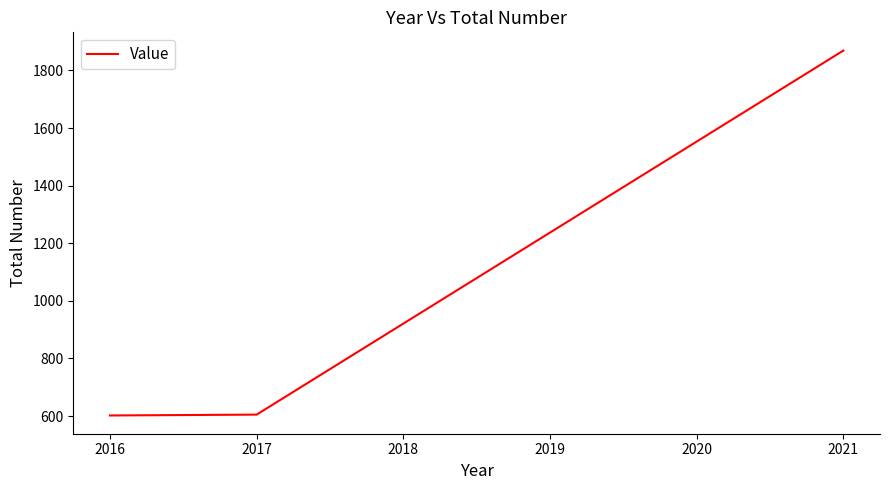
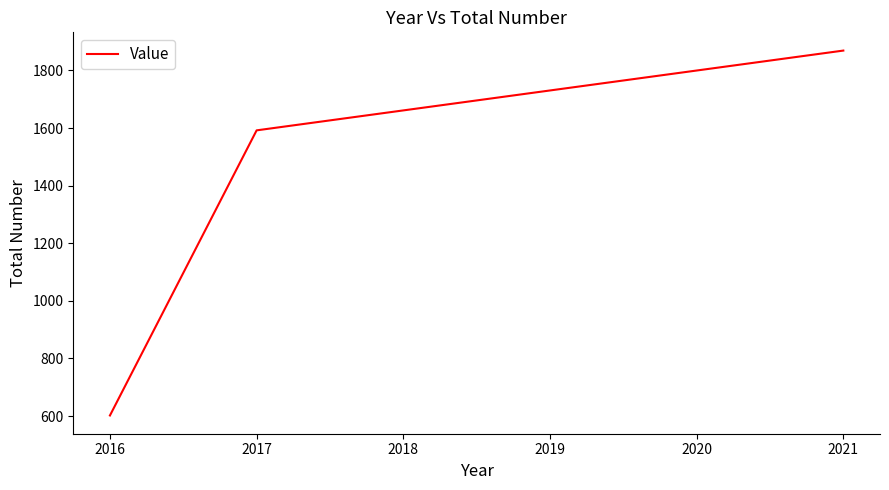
  {
    "2016": 600,
-   "2017": 610,
+   "2017": 1590,
    "2021": 1870
  }
